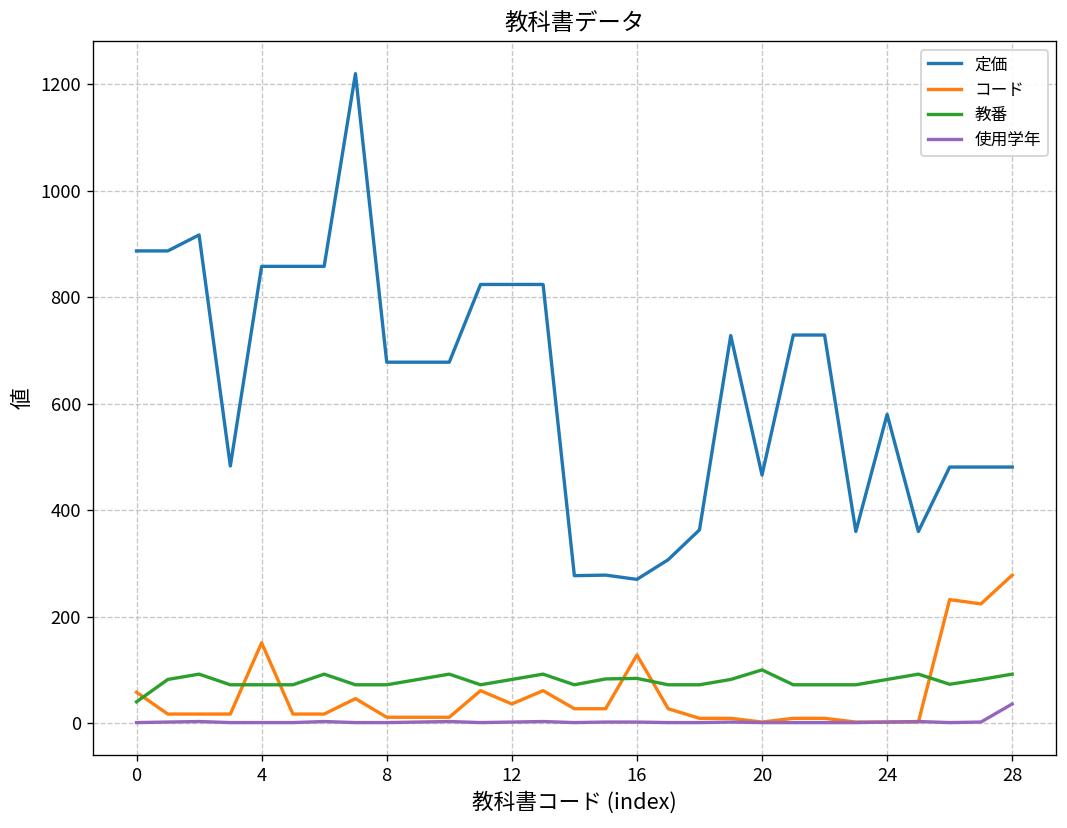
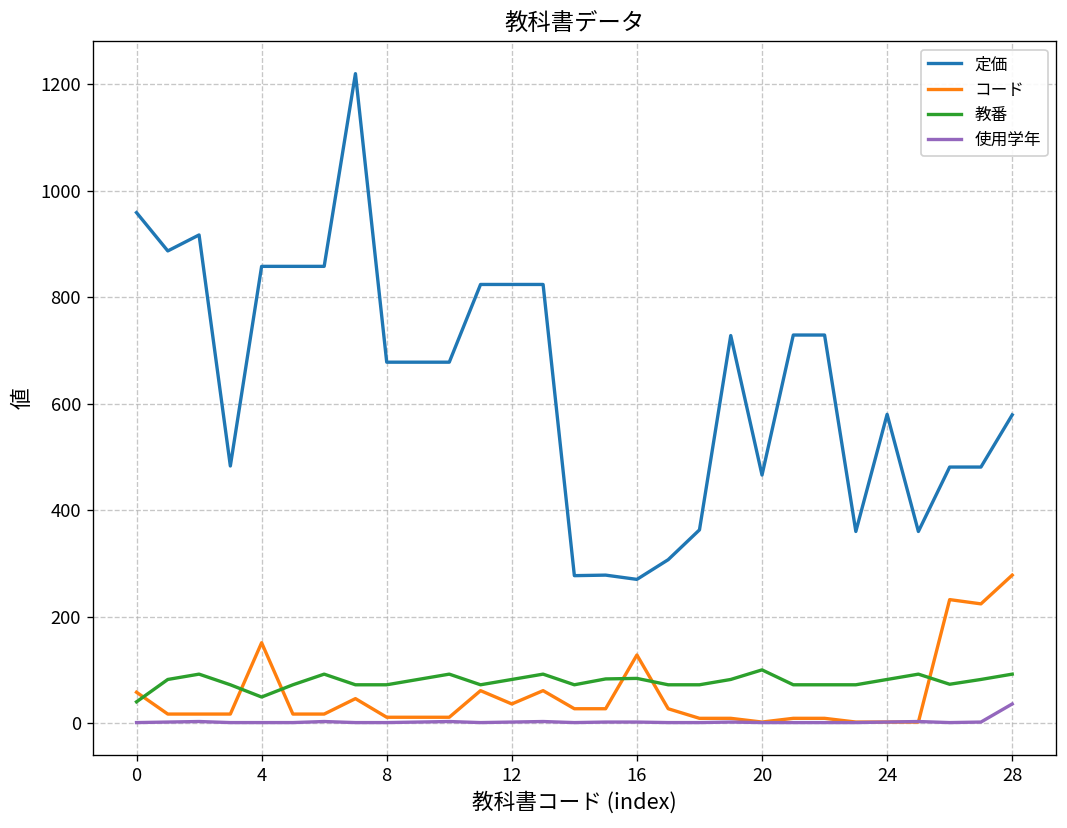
  {
    "定価": {
-     "0": 890,
+     "0": 960,
      "4": 860,
      "8": 680,
      "12": 820,
      "16": 270,
      "20": 470,
      "24": 580,
-     "28": 480
+     "28": 580
    },
    "コード": {
      "0": 60,
      "4": 150,
      "8": 10,
      "12": 40,
      "16": 130,
      "28": 280
    },
    "教番": {
      "0": 40,
-     "4": 70,
+     "4": 50,
      "8": 70,
      "12": 80,
      "16": 80,
      "20": 100,
      "24": 80,
      "28": 90
    },
    "使用学年": {
      "0": 0,
      "4": 0,
      "8": 0,
      "12": 0,
      "16": 0,
      "28": 40
    }
  }
